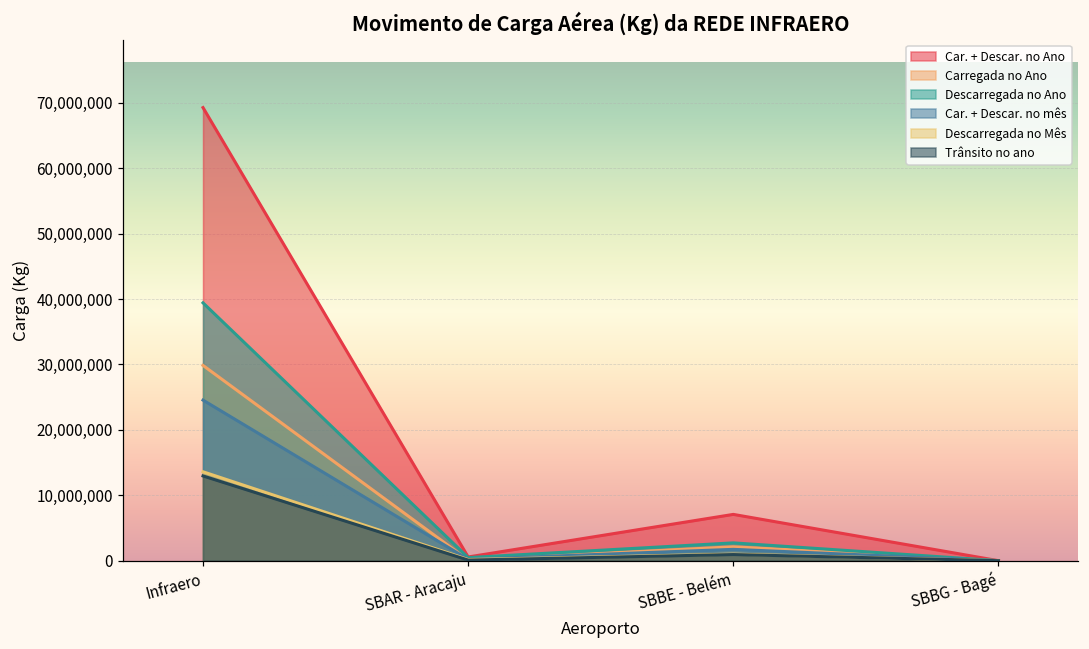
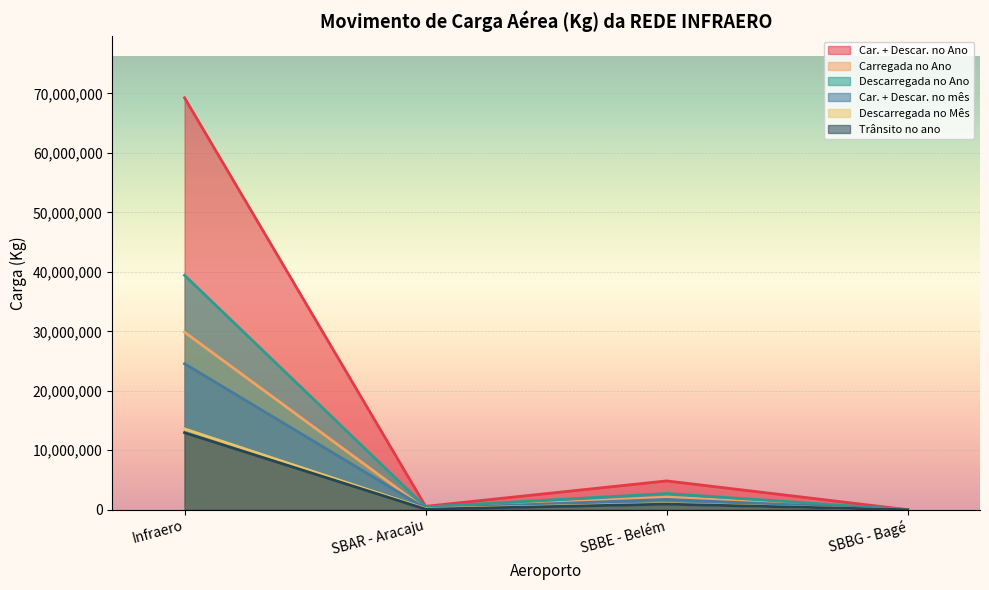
  {
    "Car. + Descar. no Ano": {
      "Infraero": "69,000,000",
-     "SBBE - Belém": "7,000,000"
+     "SBBE - Belém": "5,000,000"
    },
    "Trânsito no ano": {
      "Infraero": "13,000,000"
    }
  }
